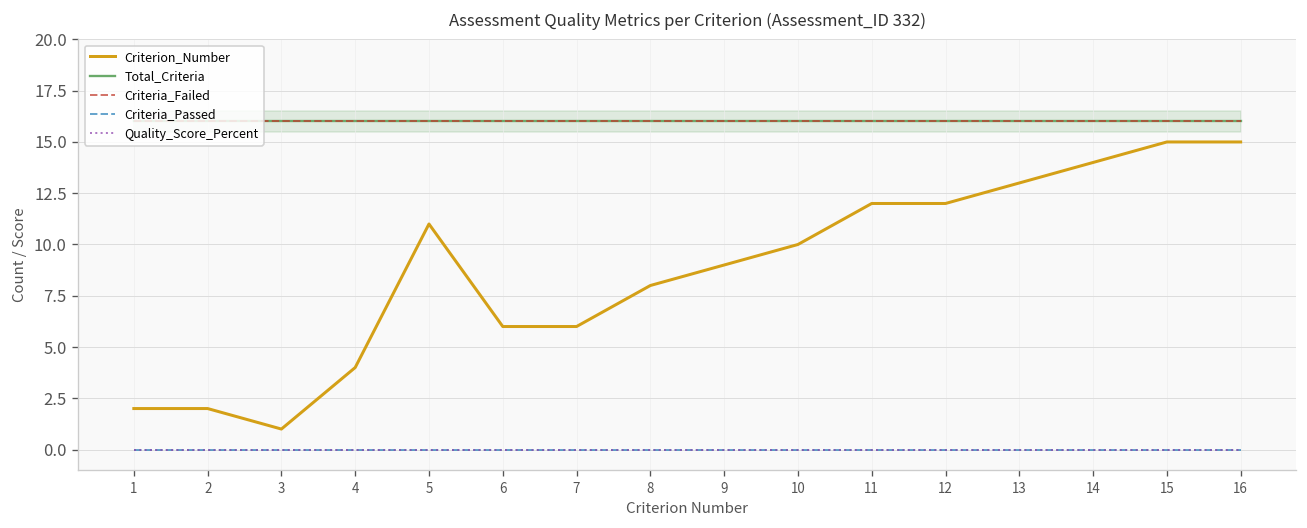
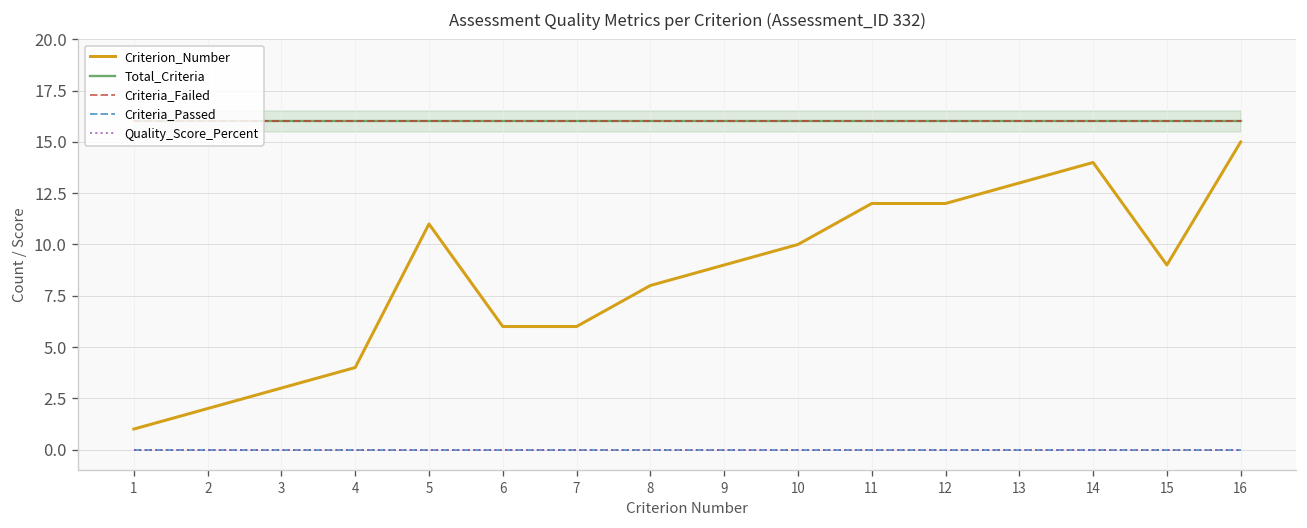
  {
    "Criterion_Number": {
-     "1": 2,
+     "1": 1,
      "2": 2,
-     "3": 1,
+     "3": 3,
      "4": 4,
      "5": 11,
      "6": 6,
      "7": 6,
      "8": 8,
      "9": 9,
      "10": 10,
      "11": 12,
      "12": 12,
      "13": 13,
      "14": 14,
-     "15": 15,
+     "15": 9,
      "16": 15
    },
    "Criteria_Failed": {
      "3": 16,
      "4": 16,
      "5": 16,
      "6": 16,
      "7": 16,
      "8": 16,
      "9": 16,
      "10": 16,
      "11": 16,
      "12": 16,
      "13": 16,
      "14": 16,
      "15": 16,
      "16": 16
    },
    "Quality_Score_Percent": {
      "1": 0,
      "2": 0,
      "3": 0,
      "4": 0,
      "5": 0,
      "6": 0,
      "7": 0,
      "8": 0,
      "9": 0,
      "10": 0,
      "11": 0,
      "12": 0,
      "13": 0,
      "14": 0,
      "15": 0,
      "16": 0
    }
  }
